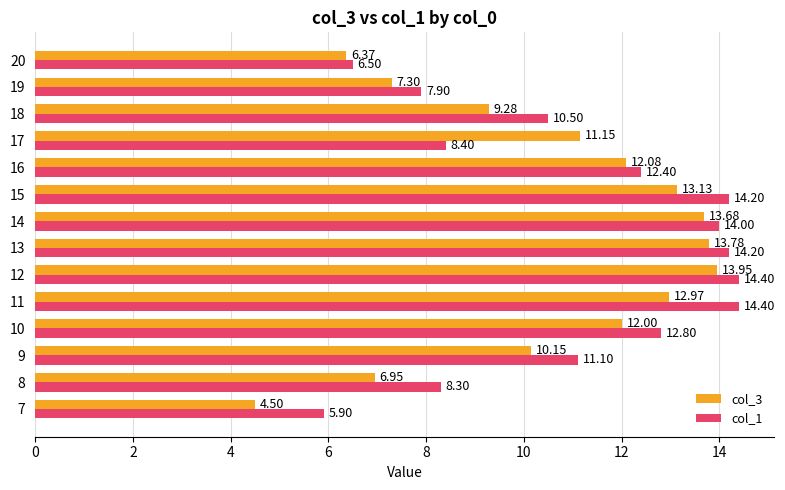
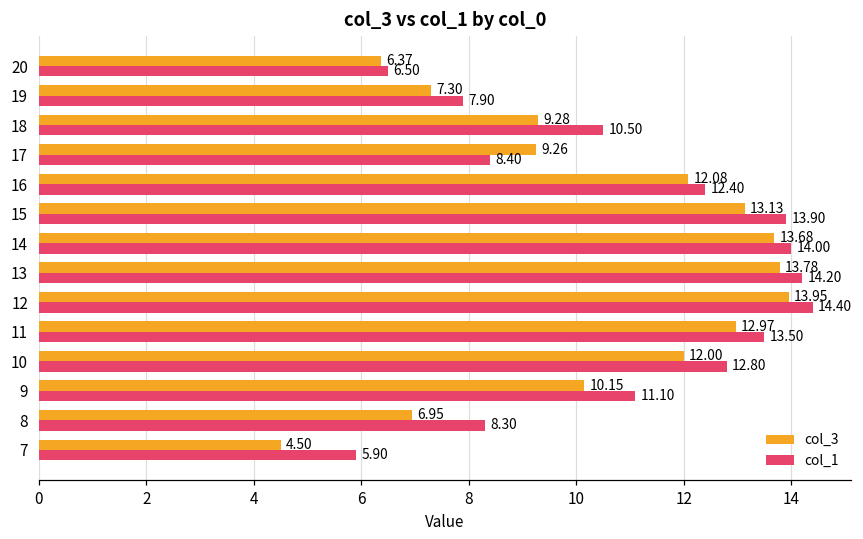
  {
    "col_3": {
      "19": 7.30,
      "18": 9.28,
-     "17": 11.15,
+     "17": 9.26,
      "16": 12.08,
      "15": 13.13,
      "14": 13.68,
      "13": 13.78,
      "12": 13.95,
      "11": 12.97,
      "10": 12.00,
      "9": 10.15,
      "8": 6.95,
      "7": 4.50
    },
    "col_1": {
      "19": 7.90,
      "18": 10.50,
      "17": 8.40,
      "16": 12.40,
-     "15": 14.20,
+     "15": 13.90,
      "14": 14.00,
      "13": 14.20,
      "12": 14.40,
-     "11": 14.40,
+     "11": 13.50,
      "10": 12.80,
      "9": 11.10,
      "8": 8.30,
      "7": 5.90
    }
  }
